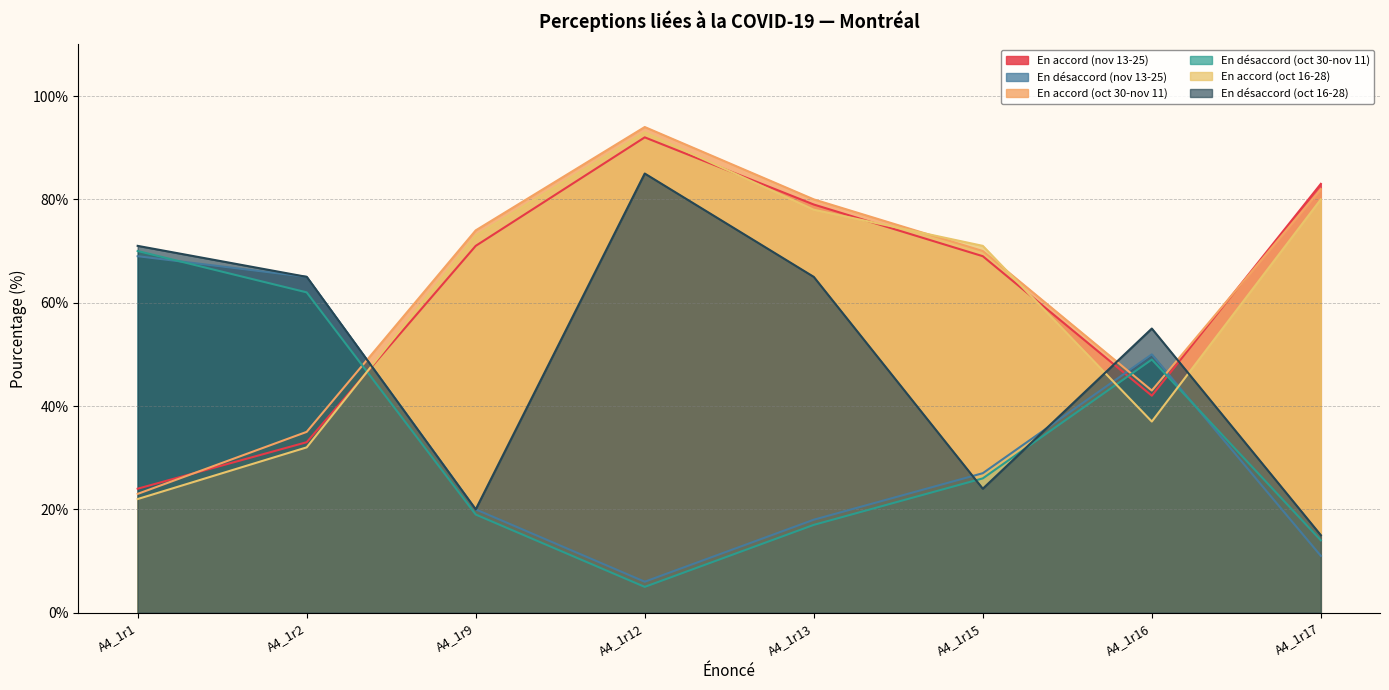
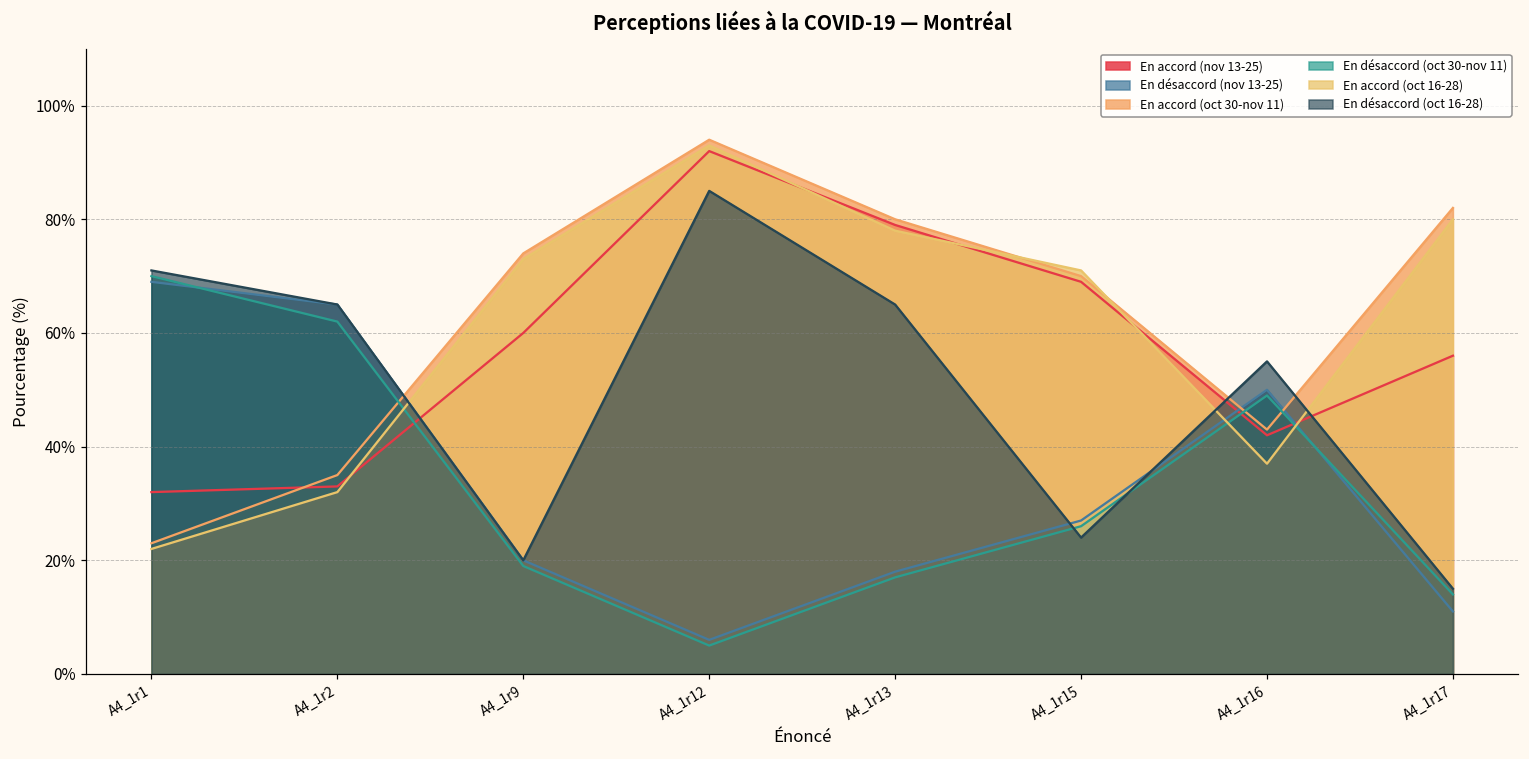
  {
    "En accord (nov 13-25)": {
-     "A4_1r1": "24%",
+     "A4_1r1": "32%",
      "A4_1r2": "33%",
-     "A4_1r9": "71%",
+     "A4_1r9": "60%",
      "A4_1r12": "92%",
      "A4_1r13": "79%",
      "A4_1r15": "69%",
      "A4_1r16": "42%",
-     "A4_1r17": "83%"
+     "A4_1r17": "56%"
    },
    "En désaccord (oct 16-28)": {
      "A4_1r1": "71%",
      "A4_1r12": "85%",
      "A4_1r13": "65%",
      "A4_1r15": "24%",
      "A4_1r16": "55%",
      "A4_1r17": "15%"
    }
  }
